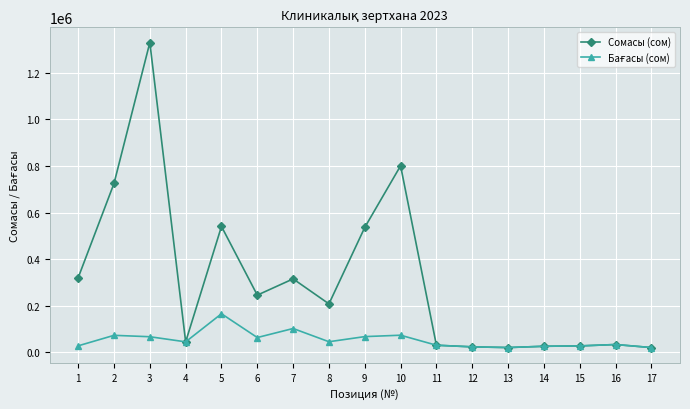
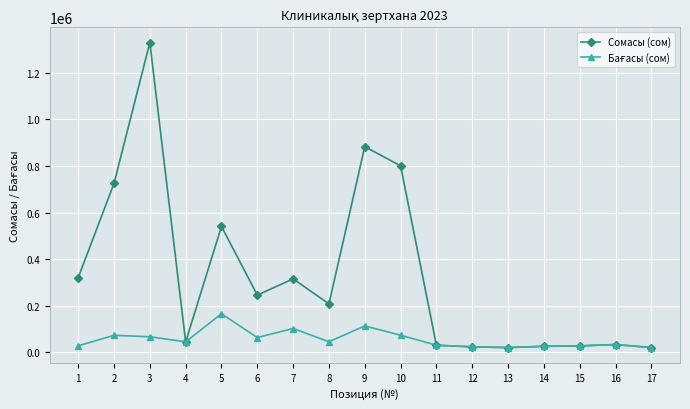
  {
    "Сомасы (сом)": {
      "1": 320000,
      "2": 730000,
      "3": 1330000,
      "5": 540000,
      "6": 250000,
      "7": 320000,
      "8": 210000,
-     "9": 540000,
+     "9": 880000,
      "10": 800000
    },
    "Бағасы (сом)": {
      "1": 30000,
      "2": 70000,
      "3": 70000,
      "5": 170000,
      "6": 60000,
      "7": 100000,
      "8": 50000,
-     "9": 70000,
+     "9": 110000,
      "10": 70000
    }
  }
